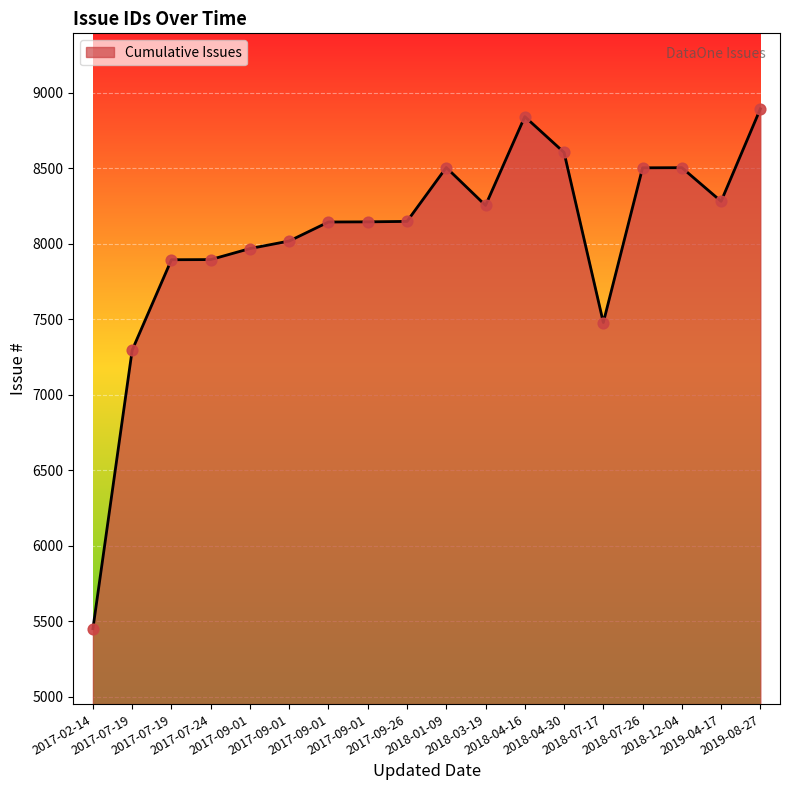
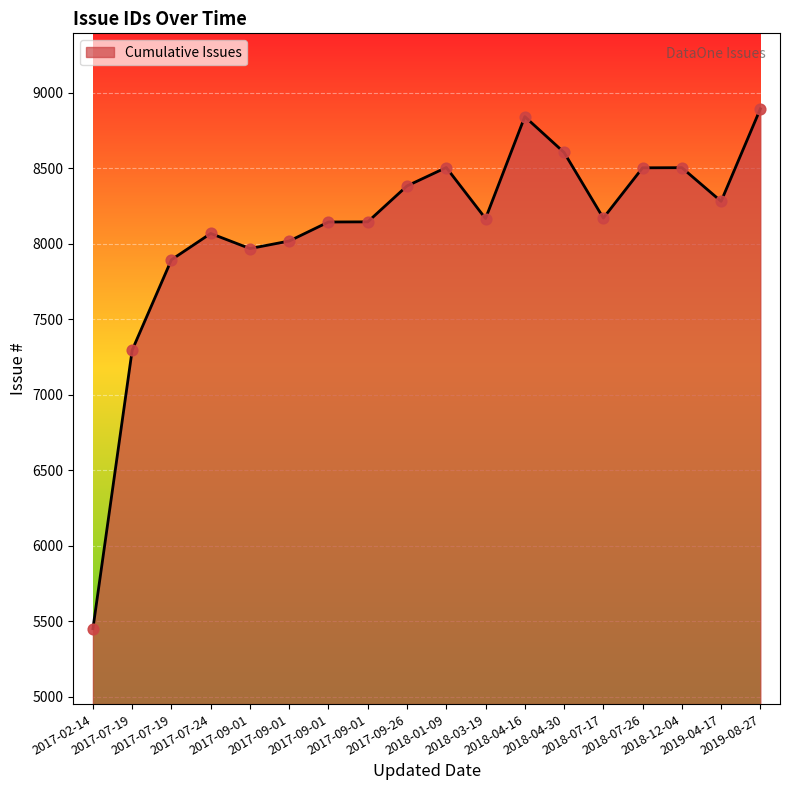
  {
    "2017-02-14": 5450,
-   "2017-07-24": 7900,
-   "2017-09-26": 8150,
+   "2017-07-24": 8070,
+   "2017-09-26": 8380,
    "2018-01-09": 8510,
-   "2018-03-19": 8260,
+   "2018-03-19": 8170,
    "2018-04-16": 8840,
    "2018-04-30": 8610,
-   "2018-07-17": 7480,
+   "2018-07-17": 8170,
    "2018-07-26": 8500,
    "2018-12-04": 8510,
    "2019-04-17": 8280,
    "2019-08-27": 8900
  }
